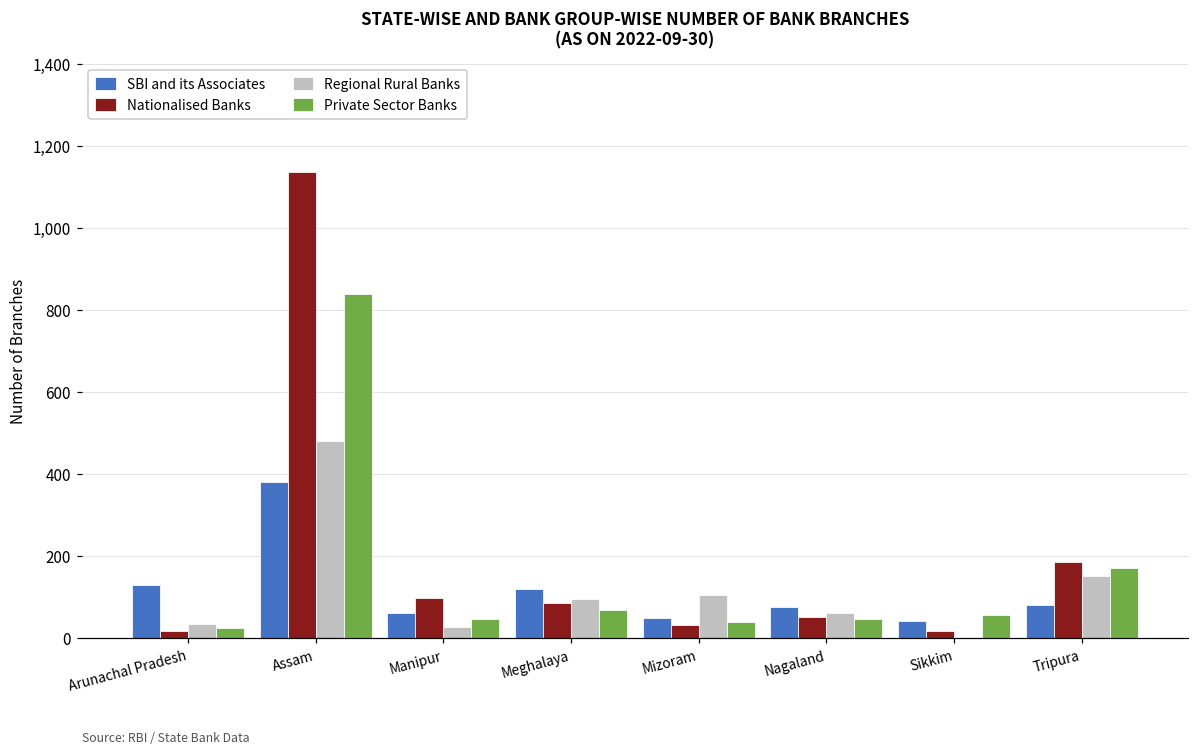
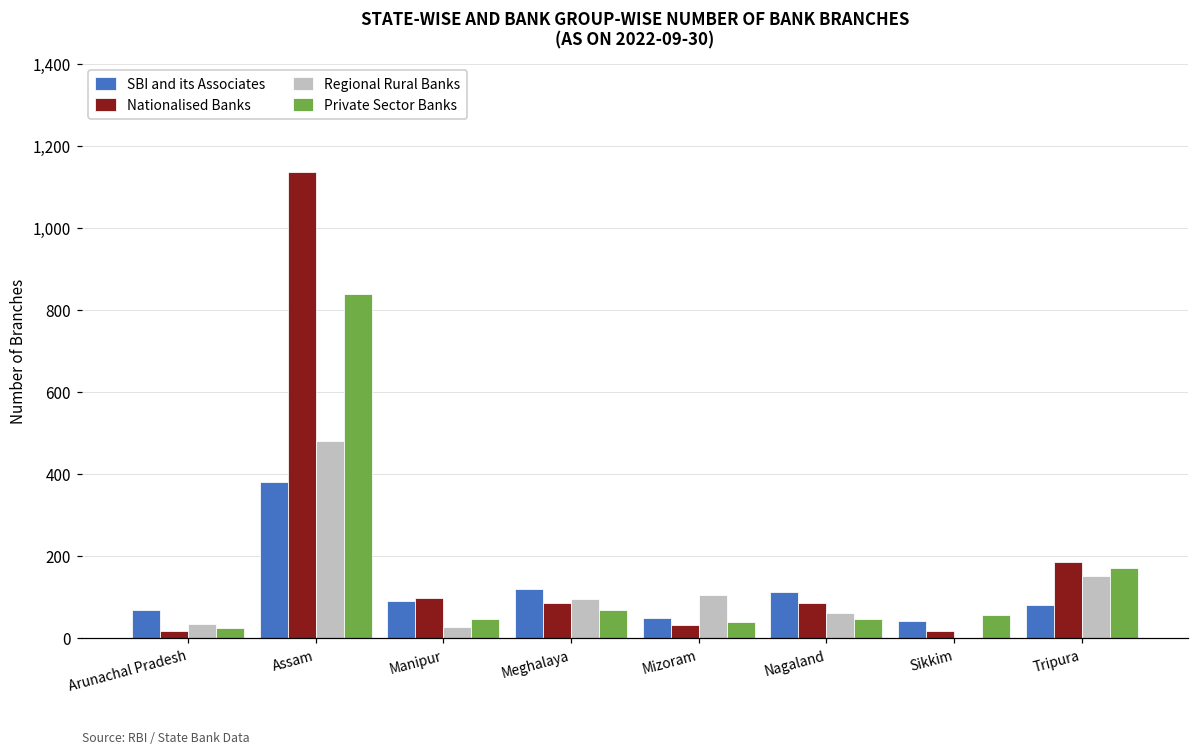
  {
    "SBI and its Associates": {
-     "Arunachal Pradesh": "130",
+     "Arunachal Pradesh": "70",
      "Assam": "380",
-     "Manipur": "60",
+     "Manipur": "90",
      "Meghalaya": "120",
      "Mizoram": "50",
-     "Nagaland": "80",
+     "Nagaland": "110",
      "Sikkim": "40",
      "Tripura": "80"
    },
    "Nationalised Banks": {
      "Arunachal Pradesh": "20",
      "Assam": "1,140",
      "Manipur": "100",
      "Meghalaya": "90",
      "Mizoram": "30",
-     "Nagaland": "50",
+     "Nagaland": "90",
      "Sikkim": "20",
      "Tripura": "190"
    },
    "Regional Rural Banks": {
      "Arunachal Pradesh": "30",
      "Assam": "480",
      "Manipur": "30",
      "Meghalaya": "90",
      "Mizoram": "100",
      "Nagaland": "60",
      "Sikkim": "0",
      "Tripura": "150"
    },
    "Private Sector Banks": {
      "Arunachal Pradesh": "30",
      "Assam": "840",
      "Manipur": "50",
      "Meghalaya": "70",
      "Mizoram": "40",
      "Nagaland": "50",
      "Sikkim": "60",
      "Tripura": "170"
    }
  }
